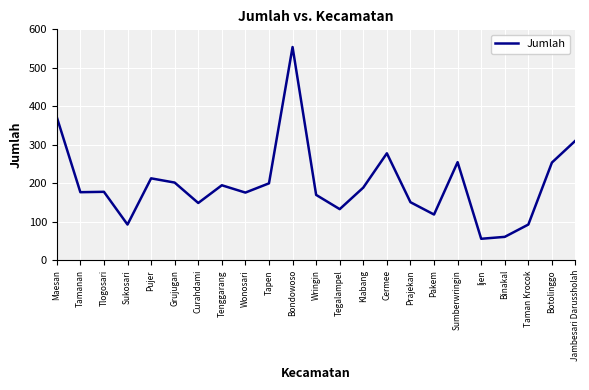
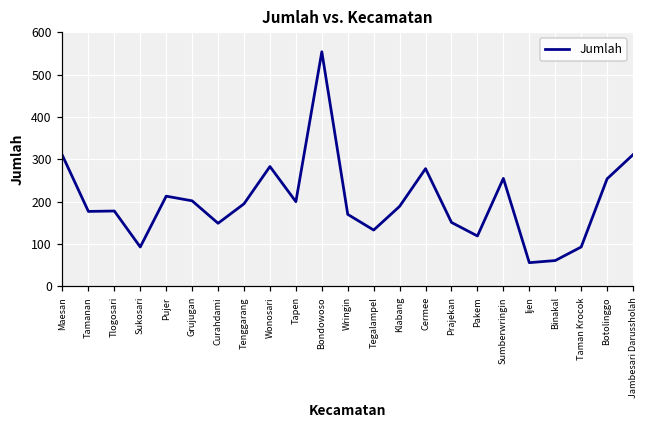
  {
-   "Maesan": 370,
+   "Maesan": 310,
    "Tamanan": 180,
    "Tlogosari": 180,
    "Sukosari": 90,
    "Pujer": 210,
    "Grujugan": 200,
    "Curahdami": 150,
    "Tenggarang": 200,
-   "Wonosari": 180,
+   "Wonosari": 280,
    "Tapen": 200,
    "Bondowoso": 550,
    "Wringin": 170,
    "Tegalampel": 130,
    "Klabang": 190,
    "Cermee": 280,
    "Prajekan": 150,
    "Pakem": 120,
    "Sumberwringin": 260,
    "Ijen": 60,
    "Binakal": 60,
    "Taman Krocok": 90,
    "Botolinggo": 250,
    "Jambesari Darussholah": 310
  }
